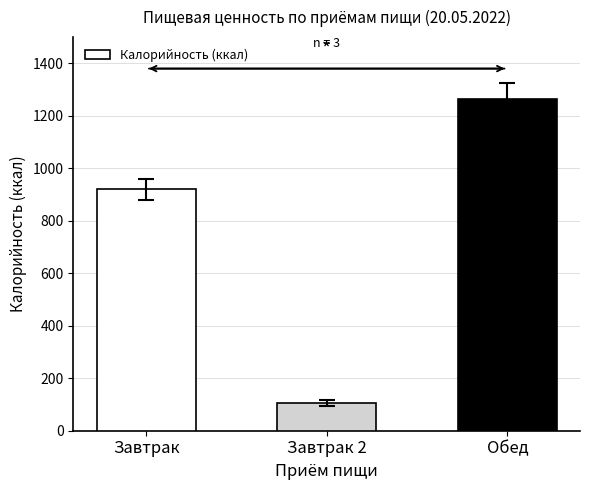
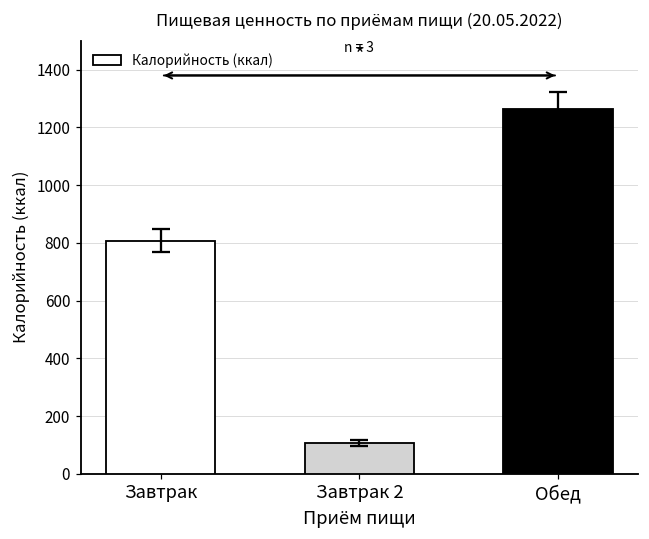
  {
    "Калорийность (ккал)": {
-     "Завтрак": 920,
+     "Завтрак": 810,
      "Завтрак 2": 110,
      "Обед": 1260
    }
  }
